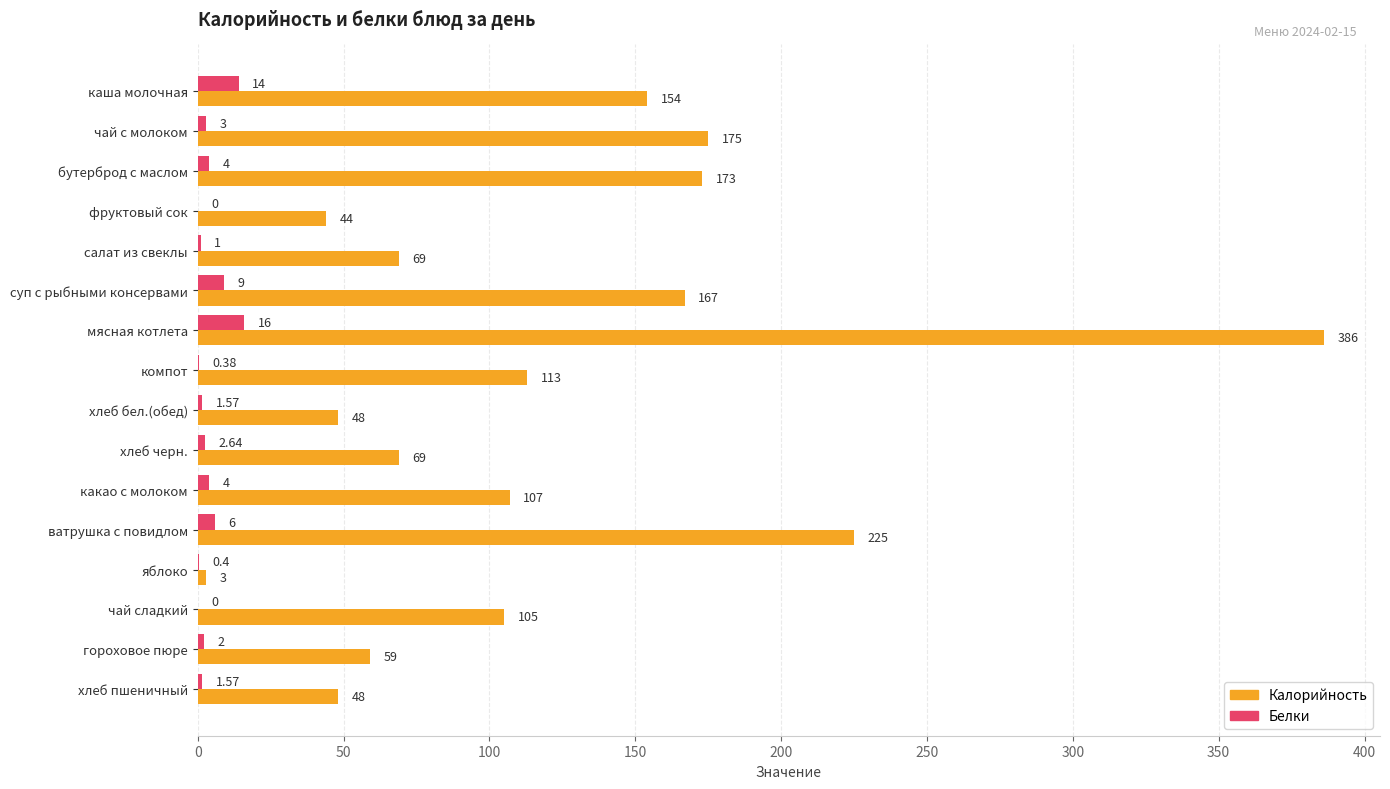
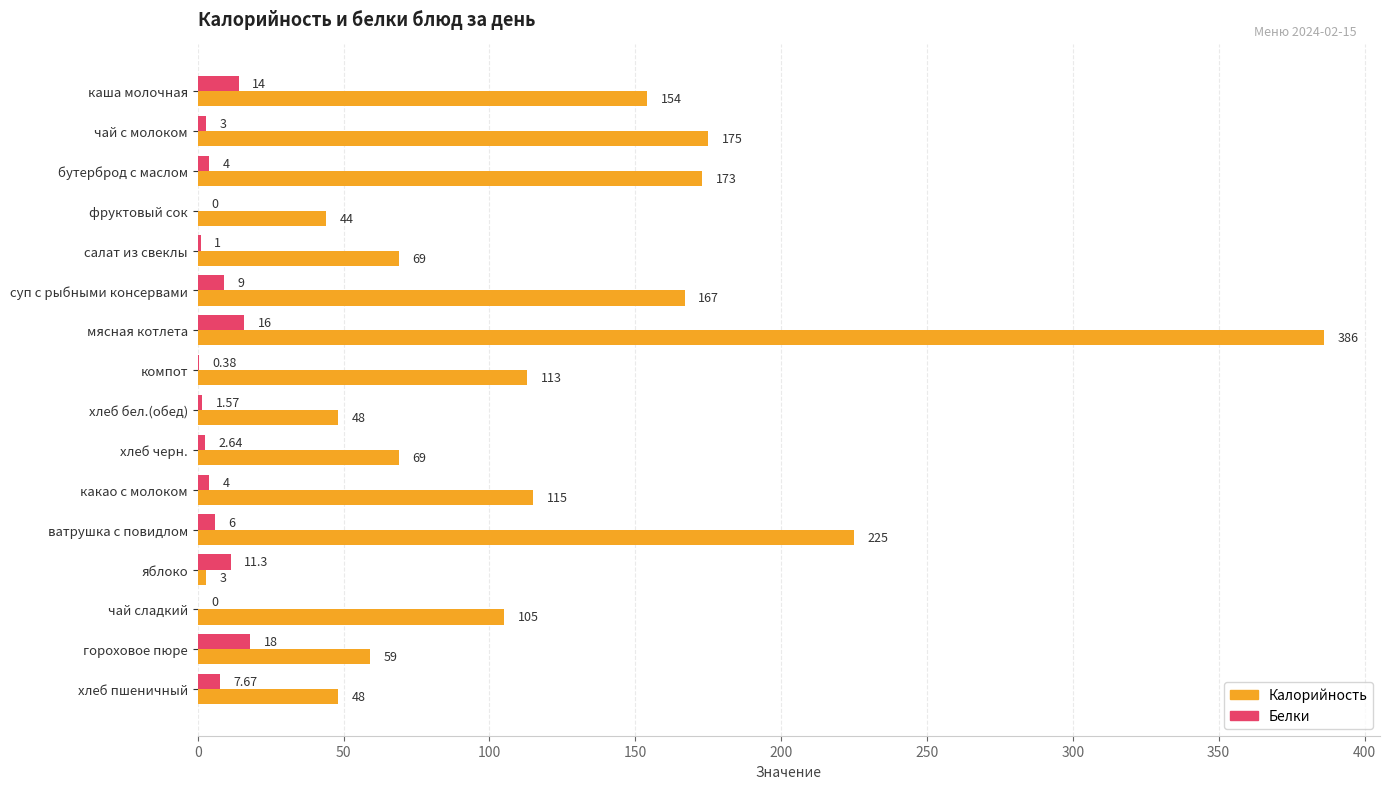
  {
    "Калорийность": {
      "каша молочная": 154,
      "чай с молоком": 175,
      "бутерброд с маслом": 173,
      "фруктовый сок": 44,
      "салат из свеклы": 69,
      "суп с рыбными консервами": 167,
      "мясная котлета": 386,
      "компот": 113,
      "хлеб бел.(обед)": 48,
      "хлеб черн.": 69,
-     "какао с молоком": 107,
+     "какао с молоком": 115,
      "ватрушка с повидлом": 225,
      "яблоко": 3,
      "чай сладкий": 105,
      "гороховое пюре": 59,
      "хлеб пшеничный": 48
    },
    "Белки": {
      "каша молочная": 14,
      "чай с молоком": 3,
      "бутерброд с маслом": 4,
      "фруктовый сок": 0,
      "салат из свеклы": 1,
      "суп с рыбными консервами": 9,
      "мясная котлета": 16,
      "компот": 0.38,
      "хлеб бел.(обед)": 1.57,
      "хлеб черн.": 2.64,
      "какао с молоком": 4,
      "ватрушка с повидлом": 6,
-     "яблоко": 0.4,
+     "яблоко": 11.3,
      "чай сладкий": 0,
-     "гороховое пюре": 2,
-     "хлеб пшеничный": 1.57
+     "гороховое пюре": 18,
+     "хлеб пшеничный": 7.67
    }
  }
